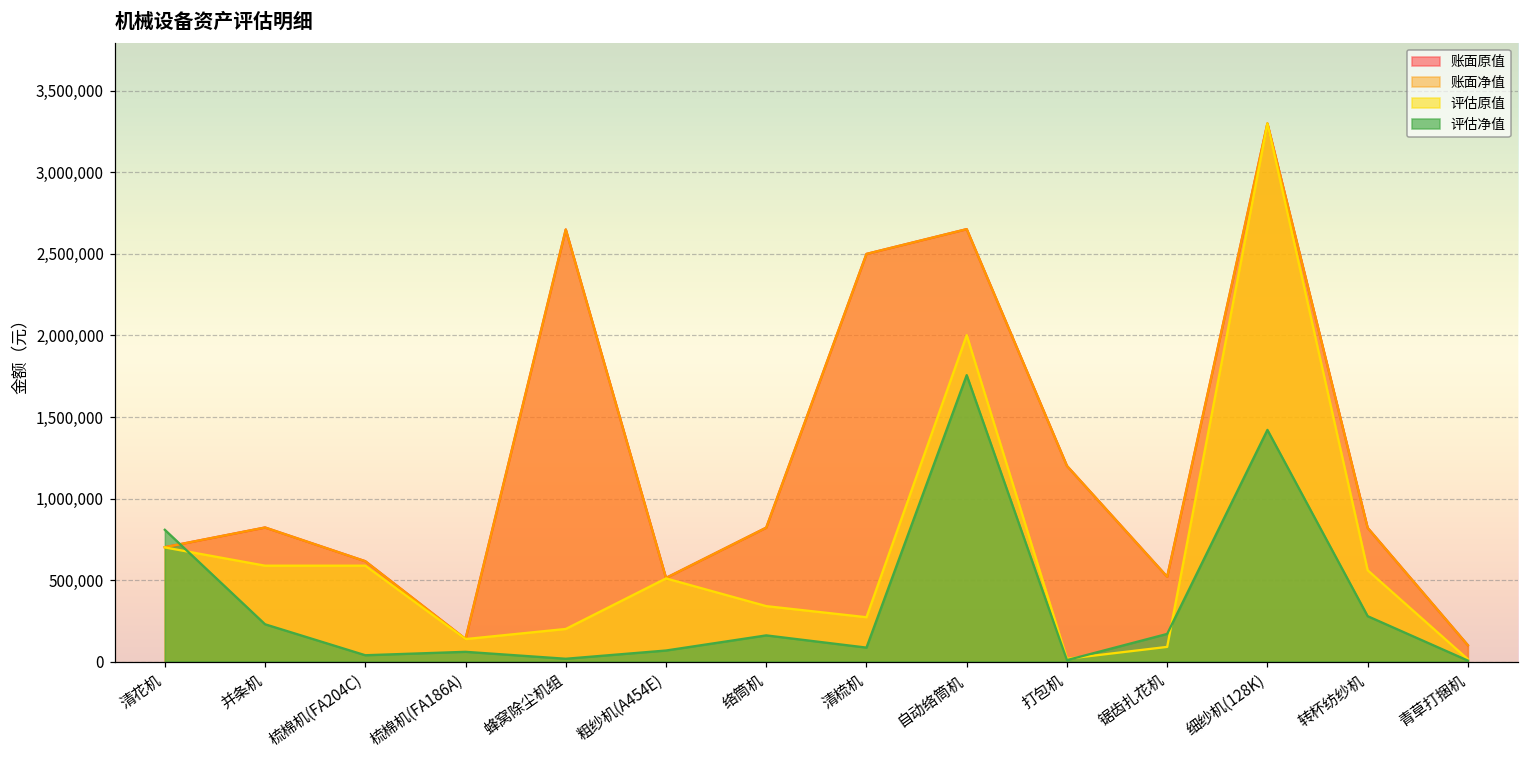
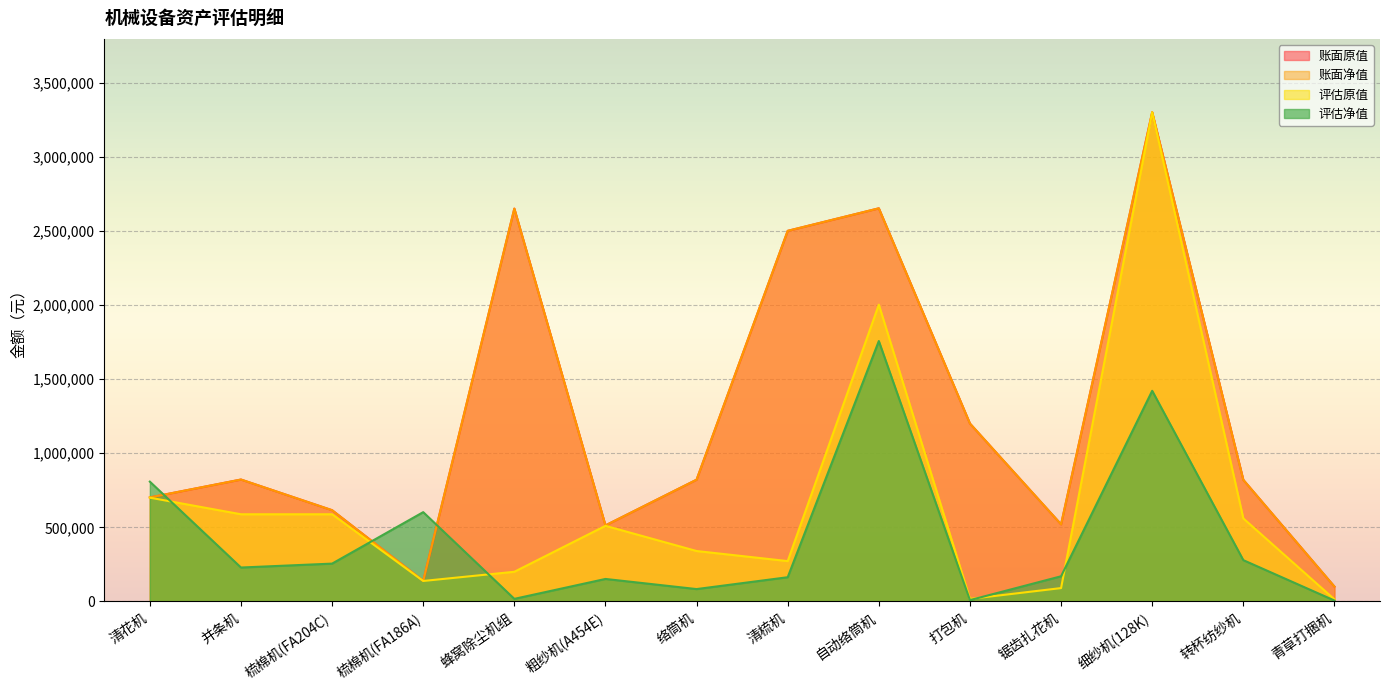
  {
    "评估净值": {
      "清花机": "810,000",
      "并条机": "230,000",
-     "梳棉机(FA204C)": "40,000",
-     "梳棉机(FA186A)": "60,000",
+     "梳棉机(FA204C)": "260,000",
+     "梳棉机(FA186A)": "600,000",
      "蜂窝除尘机组": "20,000",
-     "粗纱机(A454E)": "70,000",
-     "络筒机": "160,000",
-     "清梳机": "90,000",
+     "粗纱机(A454E)": "150,000",
+     "络筒机": "80,000",
+     "清梳机": "160,000",
      "自动络筒机": "1,760,000",
      "锯齿扎花机": "170,000",
      "细纱机(128K)": "1,420,000",
      "转杯纺纱机": "280,000"
    }
  }
